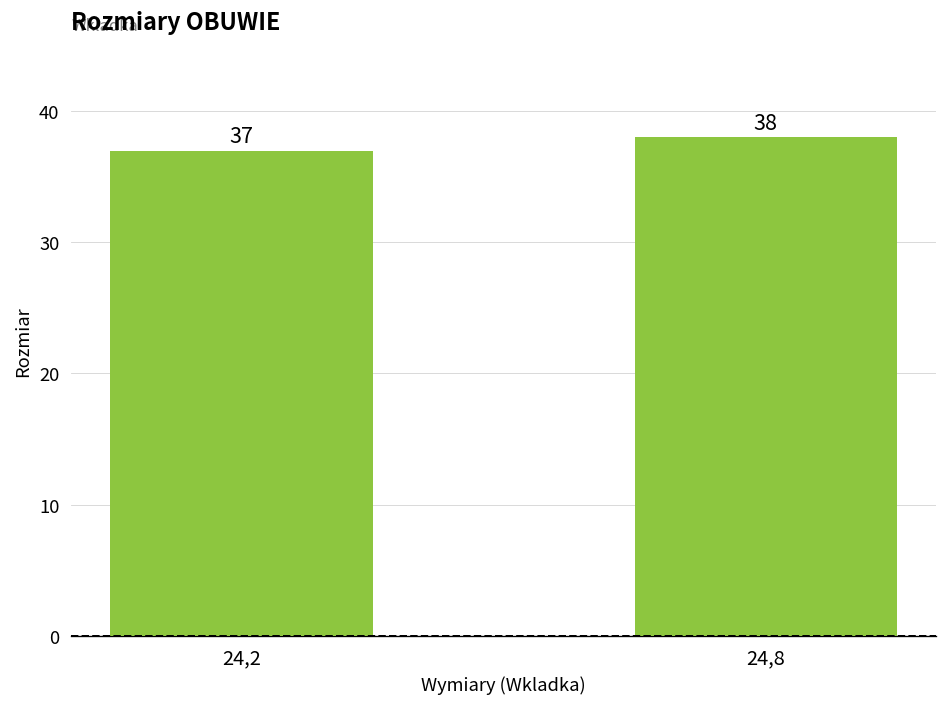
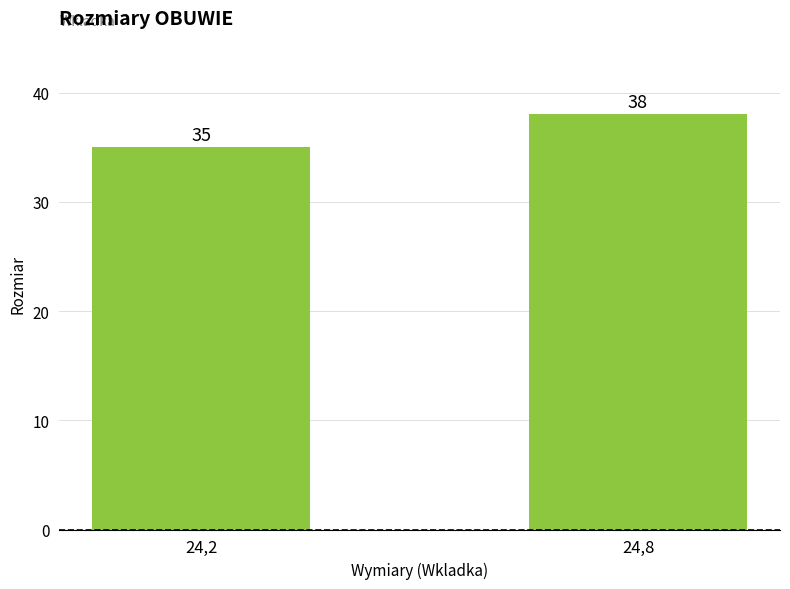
  {
-   "24,2": 37,
+   "24,2": 35,
    "24,8": 38
  }
